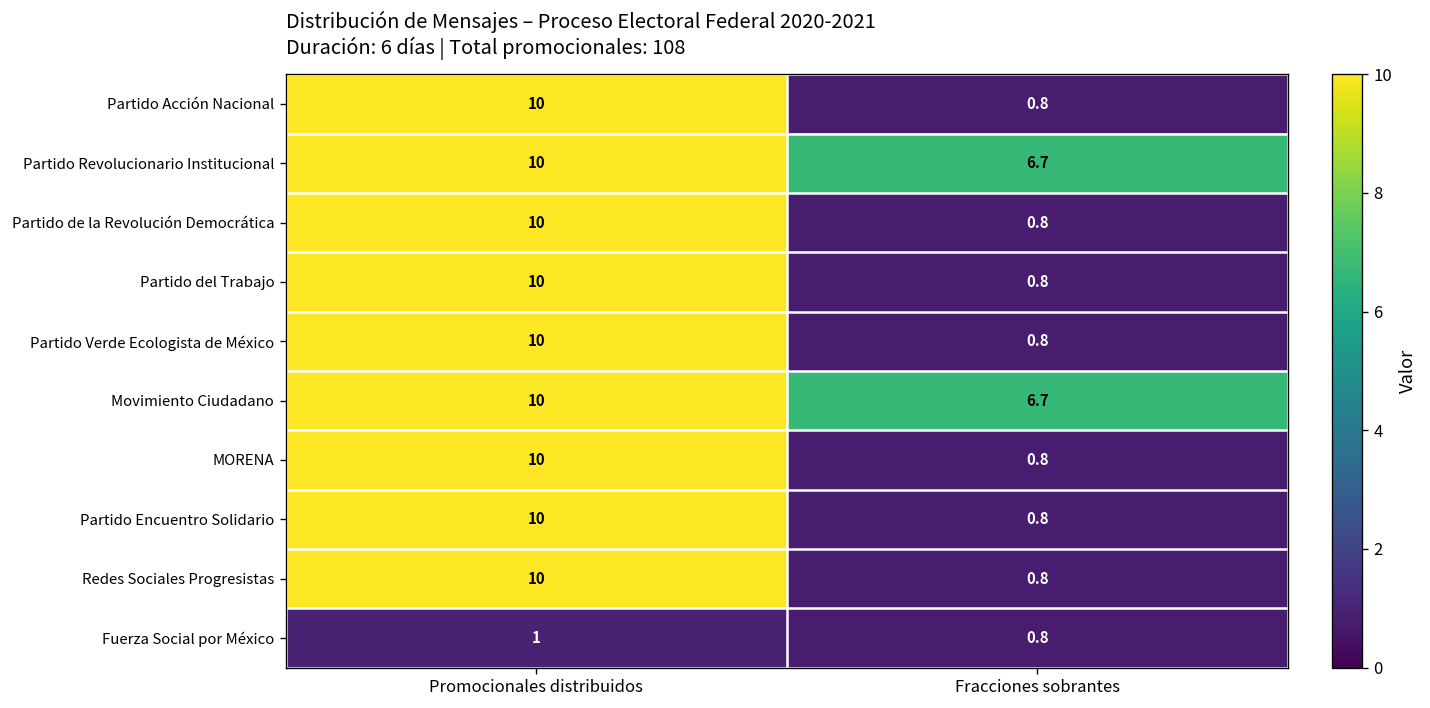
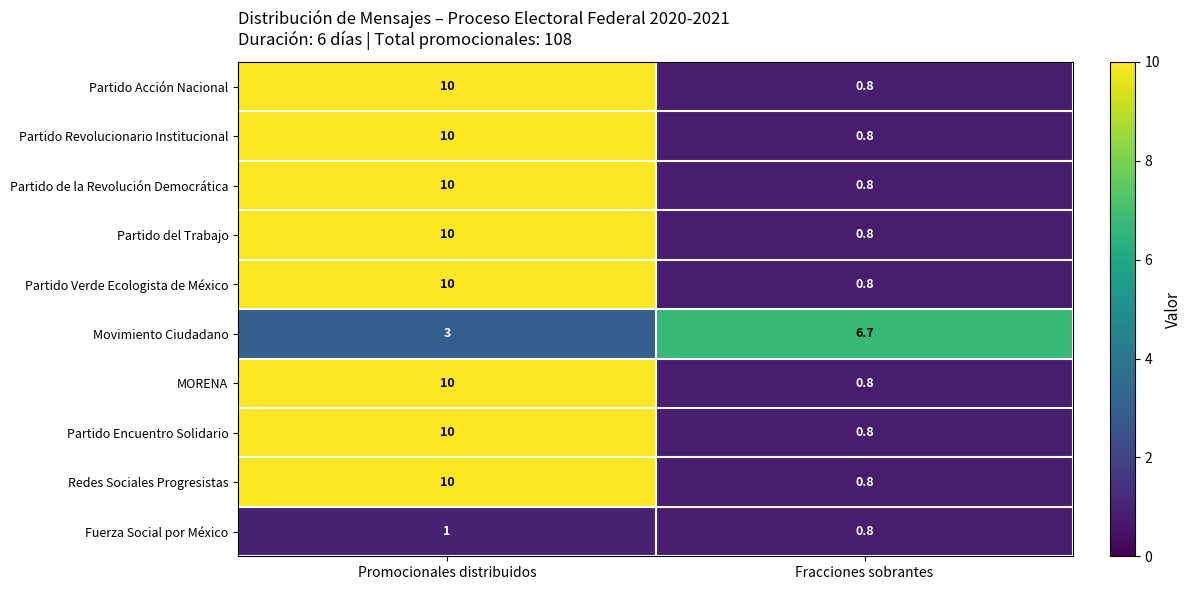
  {
    "Partido Acción Nacional": {
      "Promocionales distribuidos": 10,
      "Fracciones sobrantes": 0.8
    },
    "Partido Revolucionario Institucional": {
      "Promocionales distribuidos": 10,
-     "Fracciones sobrantes": 6.7
+     "Fracciones sobrantes": 0.8
    },
    "Partido de la Revolución Democrática": {
      "Promocionales distribuidos": 10,
      "Fracciones sobrantes": 0.8
    },
    "Partido del Trabajo": {
      "Promocionales distribuidos": 10,
      "Fracciones sobrantes": 0.8
    },
    "Partido Verde Ecologista de México": {
      "Promocionales distribuidos": 10,
      "Fracciones sobrantes": 0.8
    },
    "Movimiento Ciudadano": {
-     "Promocionales distribuidos": 10,
+     "Promocionales distribuidos": 3,
      "Fracciones sobrantes": 6.7
    },
    "MORENA": {
      "Promocionales distribuidos": 10,
      "Fracciones sobrantes": 0.8
    },
    "Partido Encuentro Solidario": {
      "Promocionales distribuidos": 10,
      "Fracciones sobrantes": 0.8
    },
    "Redes Sociales Progresistas": {
      "Promocionales distribuidos": 10,
      "Fracciones sobrantes": 0.8
    },
    "Fuerza Social por México": {
      "Promocionales distribuidos": 1,
      "Fracciones sobrantes": 0.8
    }
  }
